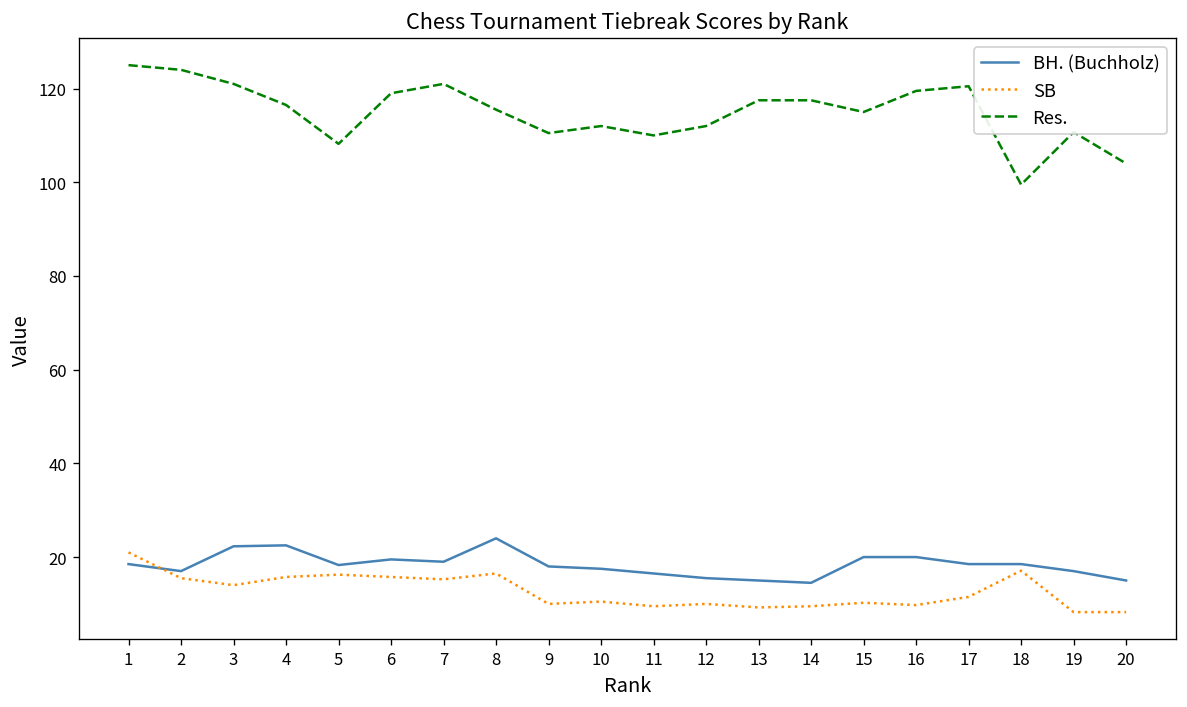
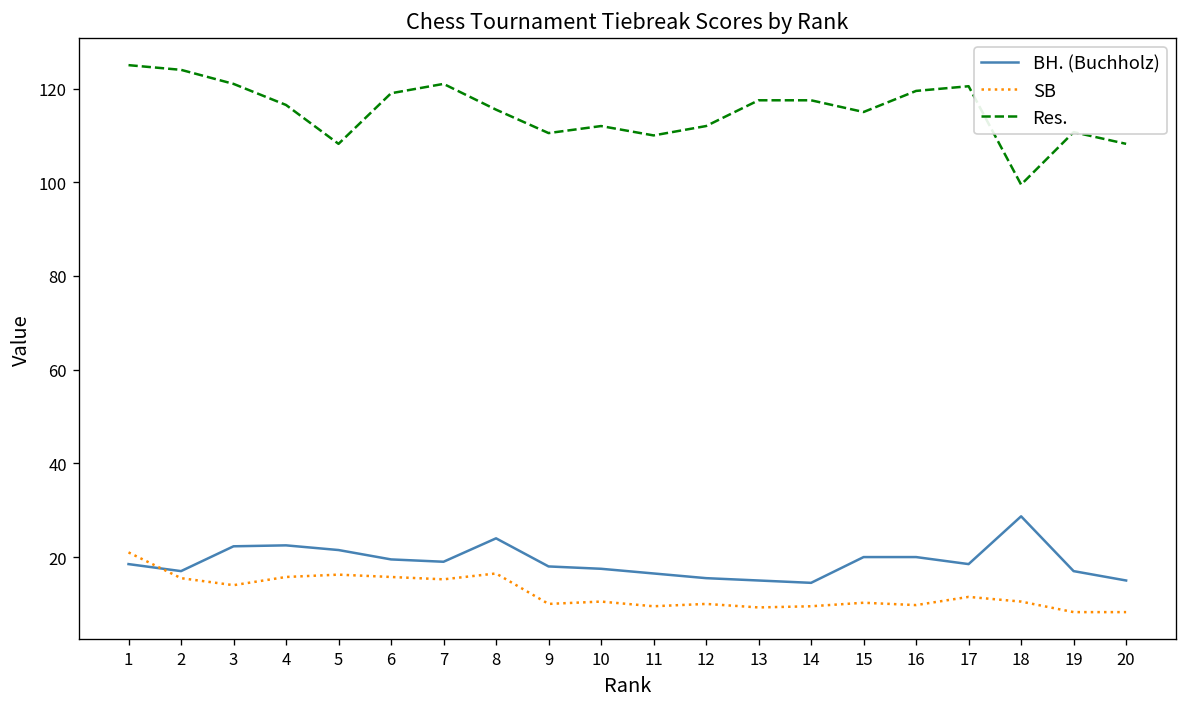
  {
    "BH. (Buchholz)": {
      "1": 19,
      "2": 17,
      "3": 22,
      "4": 23,
-     "5": 18,
+     "5": 22,
      "6": 20,
      "7": 19,
      "8": 24,
      "9": 18,
      "10": 18,
      "11": 17,
      "12": 16,
      "13": 15,
      "14": 15,
      "15": 20,
      "16": 20,
      "17": 19,
-     "18": 19,
+     "18": 29,
      "19": 17,
      "20": 15
    },
    "SB": {
      "1": 21,
      "2": 16,
      "3": 14,
      "4": 16,
      "5": 16,
      "6": 16,
      "7": 15,
      "8": 17,
      "9": 10,
      "10": 11,
      "11": 10,
      "12": 10,
      "13": 9,
      "14": 10,
      "15": 10,
      "16": 10,
      "17": 12,
-     "18": 17,
+     "18": 11,
      "19": 8,
      "20": 8
    },
    "Res.": {
      "1": 125,
      "2": 124,
      "3": 121,
      "4": 117,
      "5": 108,
      "6": 119,
      "7": 121,
      "8": 116,
      "9": 111,
      "10": 112,
      "11": 110,
      "12": 112,
      "13": 118,
      "14": 118,
      "15": 115,
      "16": 120,
      "17": 121,
      "18": 100,
-     "20": 104
+     "20": 108
    }
  }
